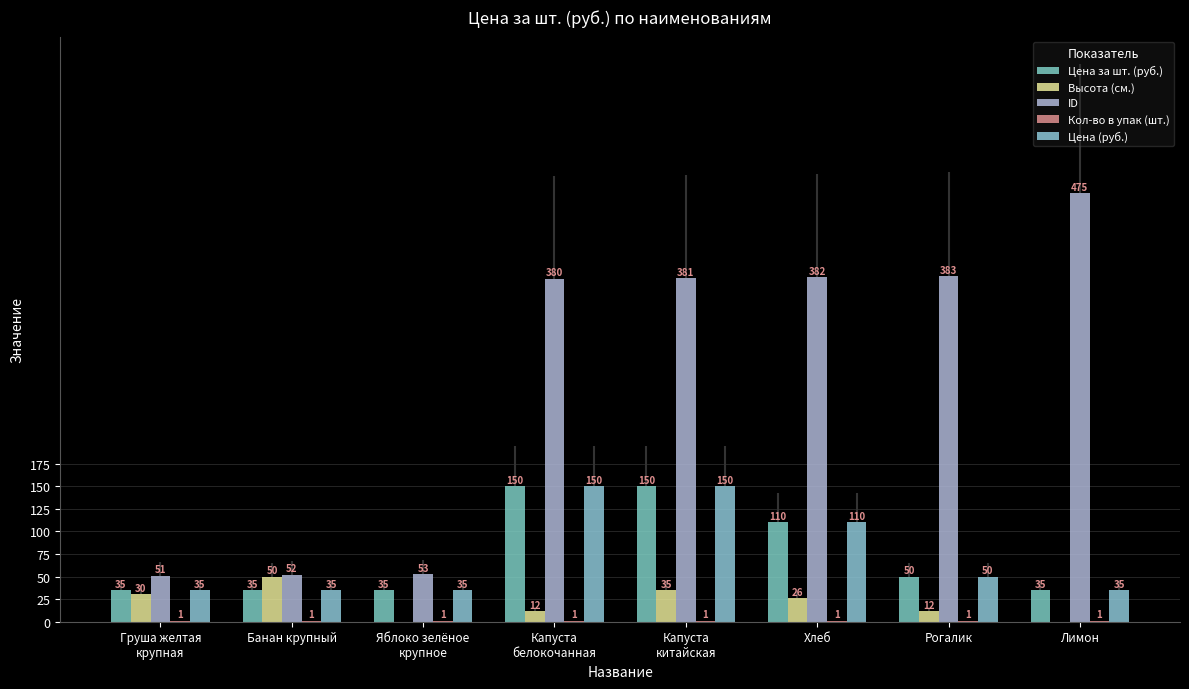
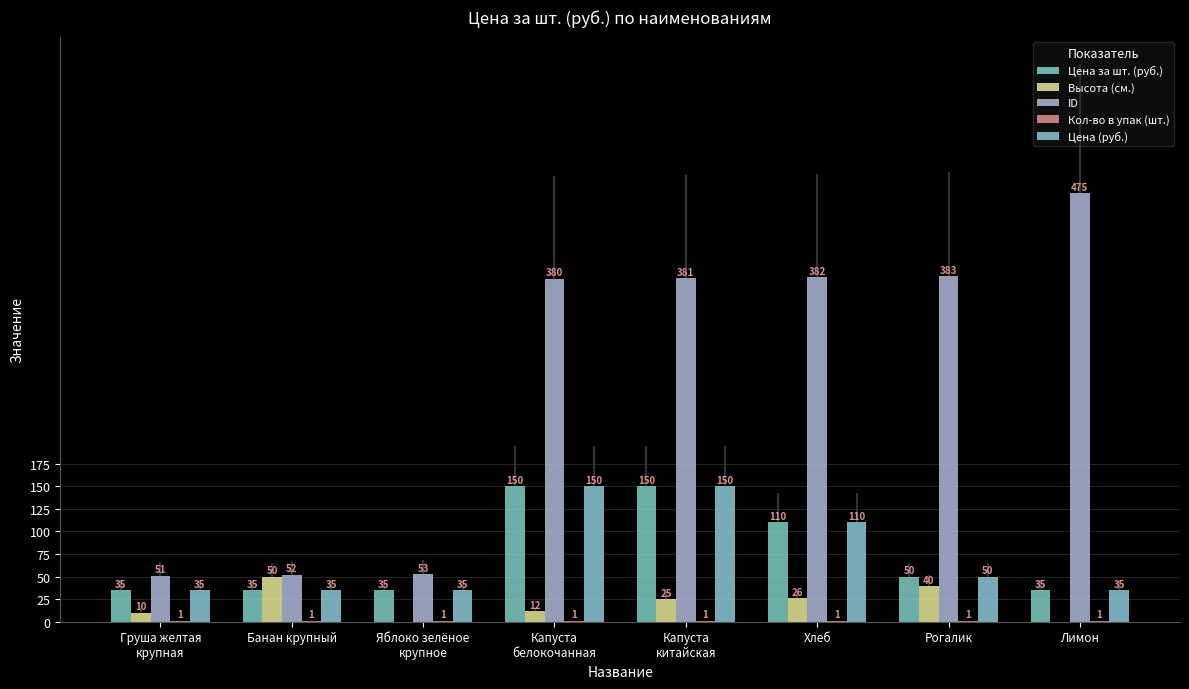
  {
    "Высота (см.)": {
-     "Груша желтая крупная": 30,
+     "Груша желтая крупная": 10,
      "Банан крупный": 50,
      "Капуста белокочанная": 12,
-     "Капуста китайская": 35,
+     "Капуста китайская": 25,
      "Хлеб": 26,
-     "Рогалик": 12
+     "Рогалик": 40
    },
    "Кол-во в упак (шт.)": {
      "Груша желтая крупная": 1,
      "Банан крупный": 1,
      "Яблоко зелёное крупное": 1,
      "Капуста белокочанная": 1,
      "Капуста китайская": 1,
      "Хлеб": 1,
      "Рогалик": 1,
      "Лимон": 1
    }
  }
